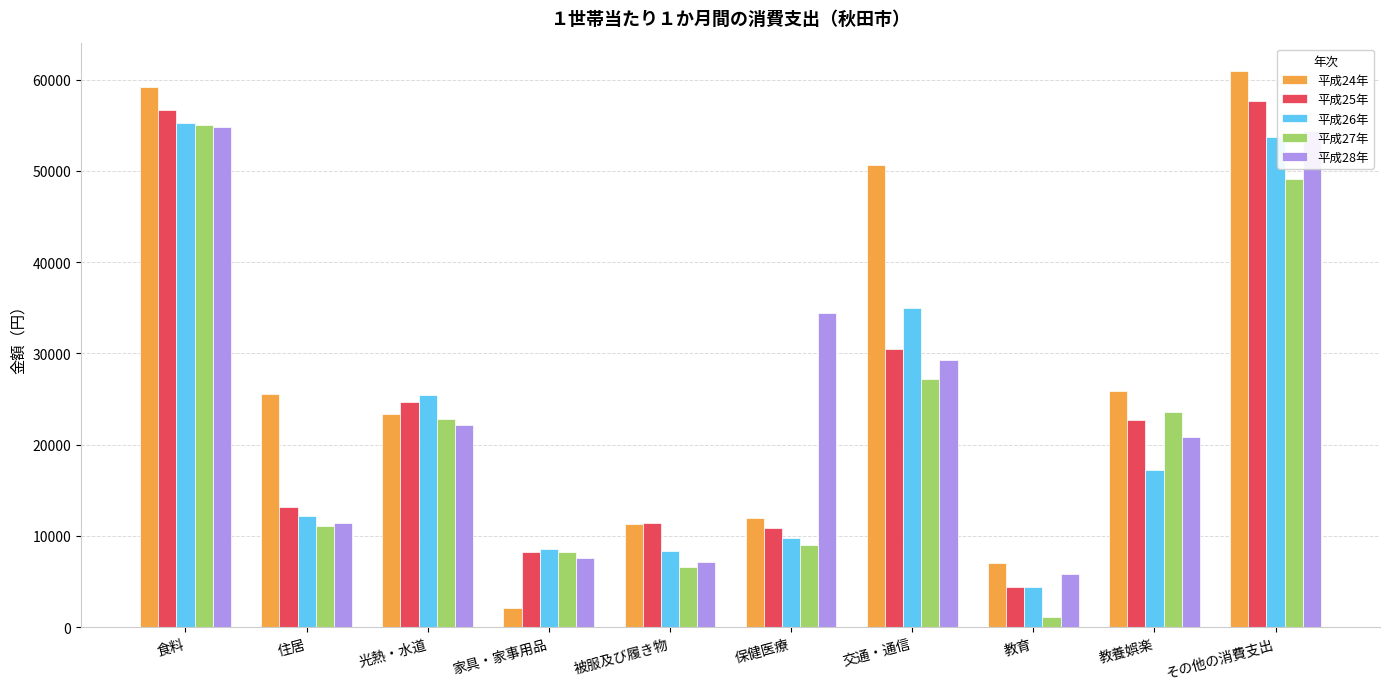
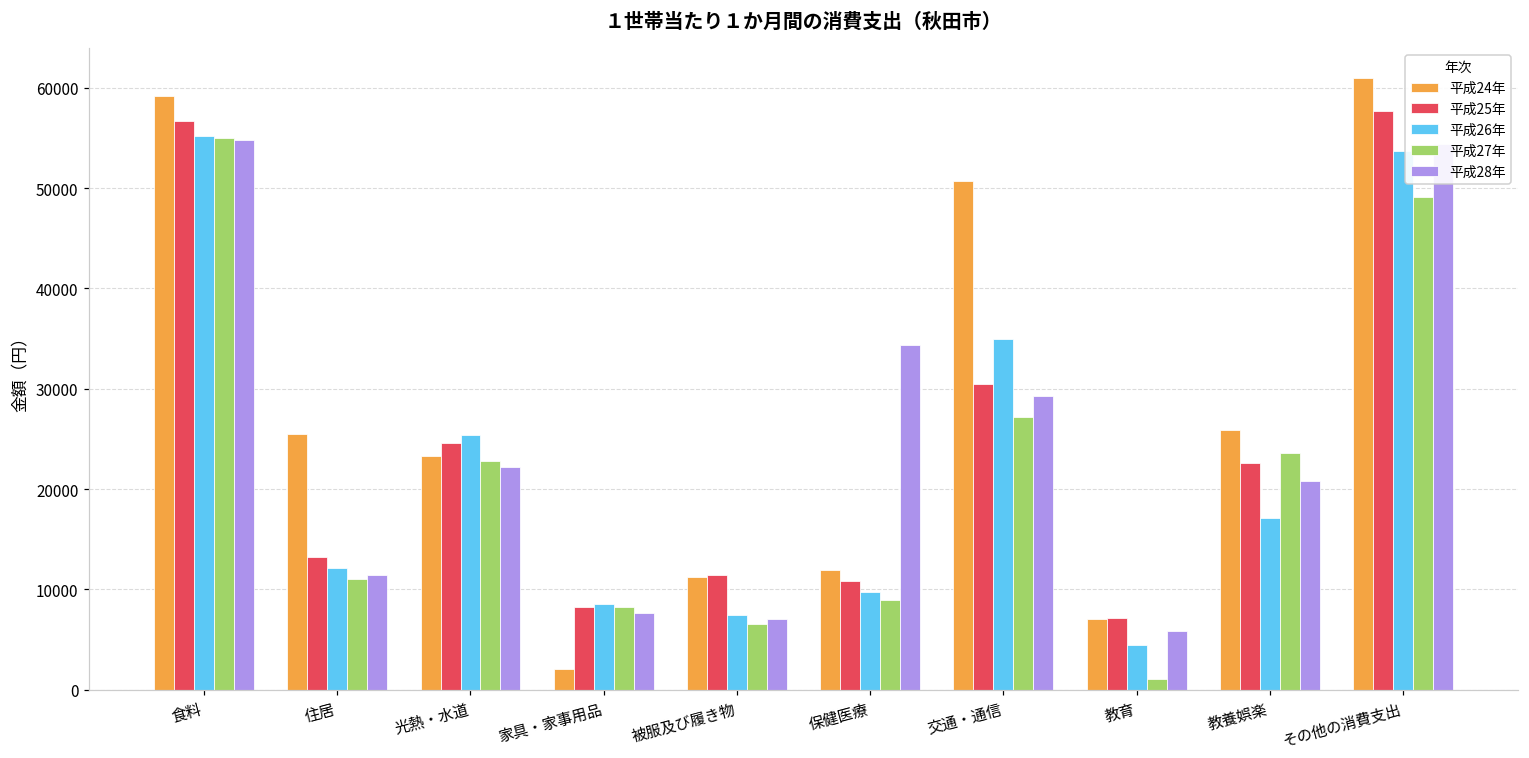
  {
    "平成24年": {
      "食料": 59000,
      "住居": 26000,
      "光熱・水道": 23000,
      "家具・家事用品": 2000,
      "被服及び履き物": 11000,
      "保健医療": 12000,
      "交通・通信": 51000,
      "教育": 7000,
      "教養娯楽": 26000,
      "その他の消費支出": 61000
    },
    "平成25年": {
      "食料": 57000,
      "住居": 13000,
      "光熱・水道": 25000,
      "家具・家事用品": 8000,
      "被服及び履き物": 11000,
      "保健医療": 11000,
      "交通・通信": 30000,
-     "教育": 4000,
+     "教育": 7000,
      "教養娯楽": 23000,
      "その他の消費支出": 58000
    },
    "平成26年": {
      "食料": 55000,
      "住居": 12000,
      "光熱・水道": 25000,
      "家具・家事用品": 9000,
-     "被服及び履き物": 8000,
+     "被服及び履き物": 7000,
      "保健医療": 10000,
      "交通・通信": 35000,
      "教育": 4000,
      "教養娯楽": 17000,
      "その他の消費支出": 54000
    },
    "平成27年": {
      "食料": 55000,
      "住居": 11000,
      "光熱・水道": 23000,
      "家具・家事用品": 8000,
      "被服及び履き物": 7000,
      "保健医療": 9000,
      "交通・通信": 27000,
      "教育": 1000,
      "教養娯楽": 24000,
      "その他の消費支出": 49000
    },
    "平成28年": {
      "食料": 55000,
      "住居": 11000,
      "光熱・水道": 22000,
      "家具・家事用品": 8000,
      "被服及び履き物": 7000,
      "保健医療": 34000,
      "交通・通信": 29000,
      "教育": 6000,
      "教養娯楽": 21000
    }
  }
